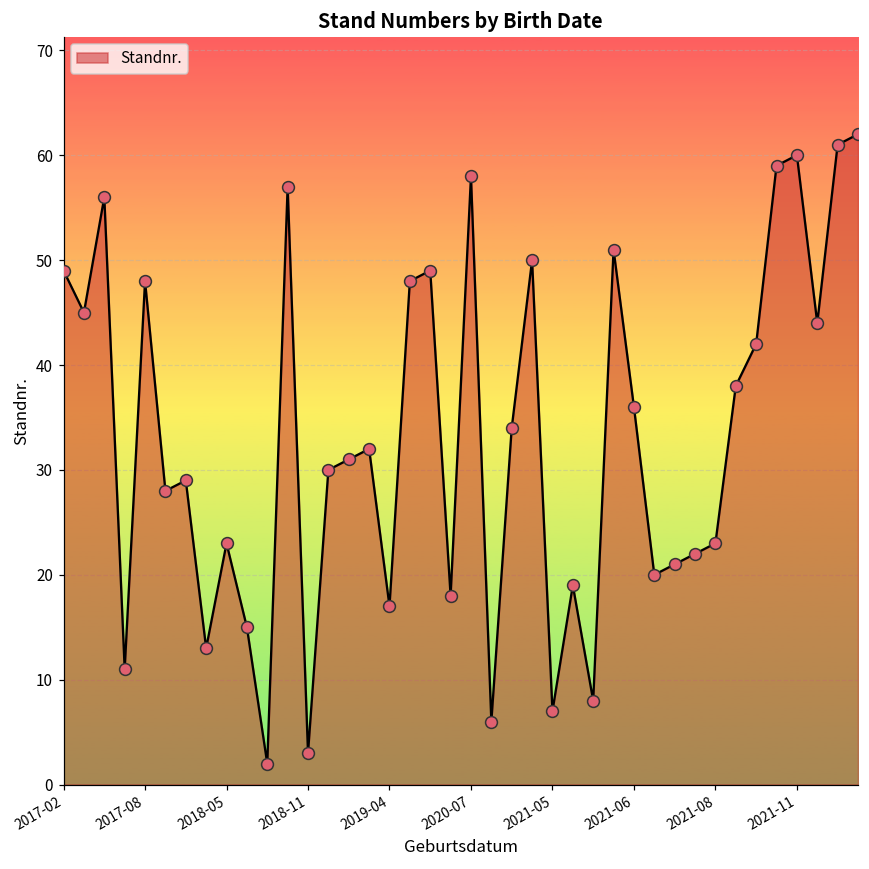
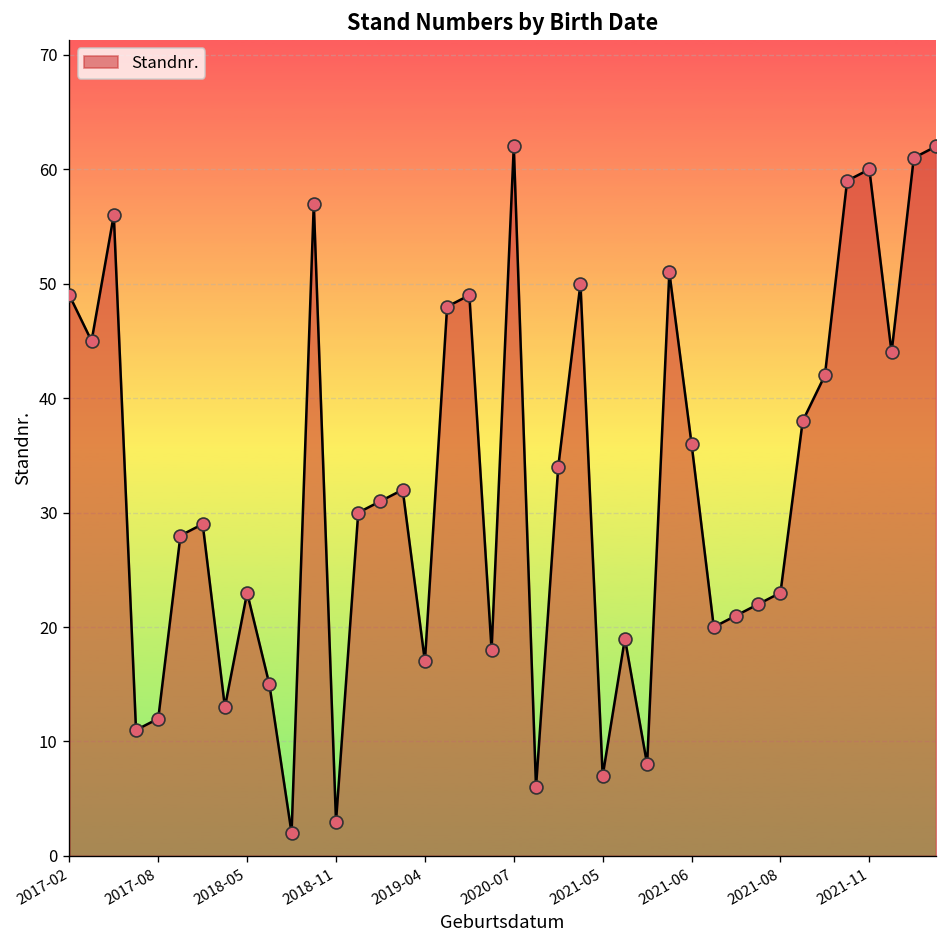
  {
    "2017-02": 49,
-   "2017-08": 48,
+   "2017-08": 12,
    "2018-05": 23,
    "2018-11": 3,
    "2019-04": 17,
-   "2020-07": 58,
+   "2020-07": 62,
    "2021-05": 7,
    "2021-06": 36,
    "2021-08": 23,
    "2021-11": 60
  }
